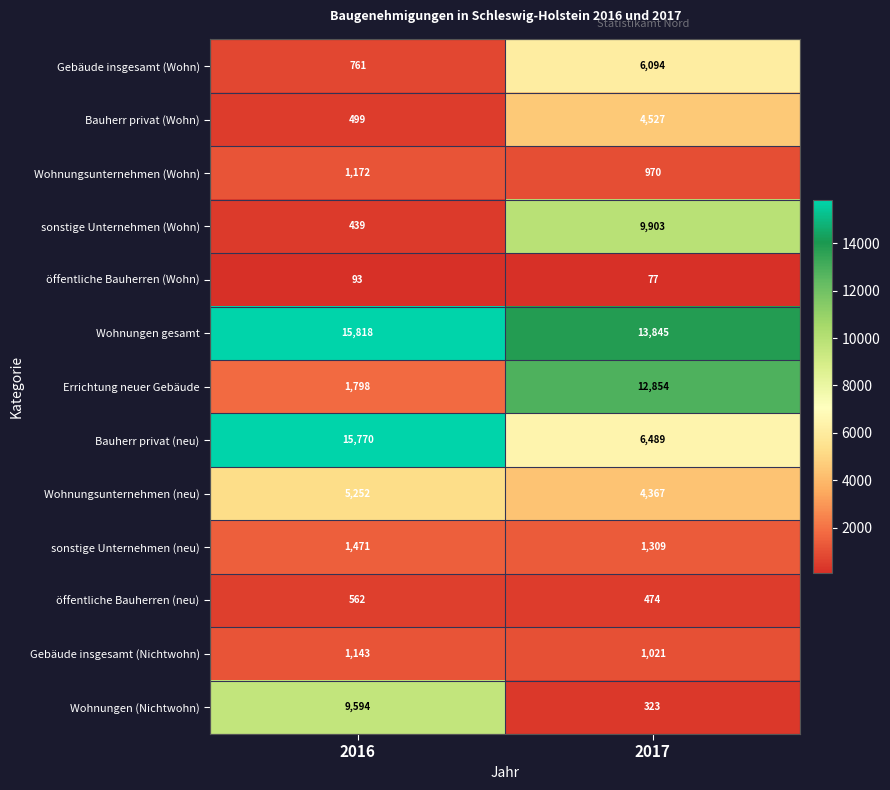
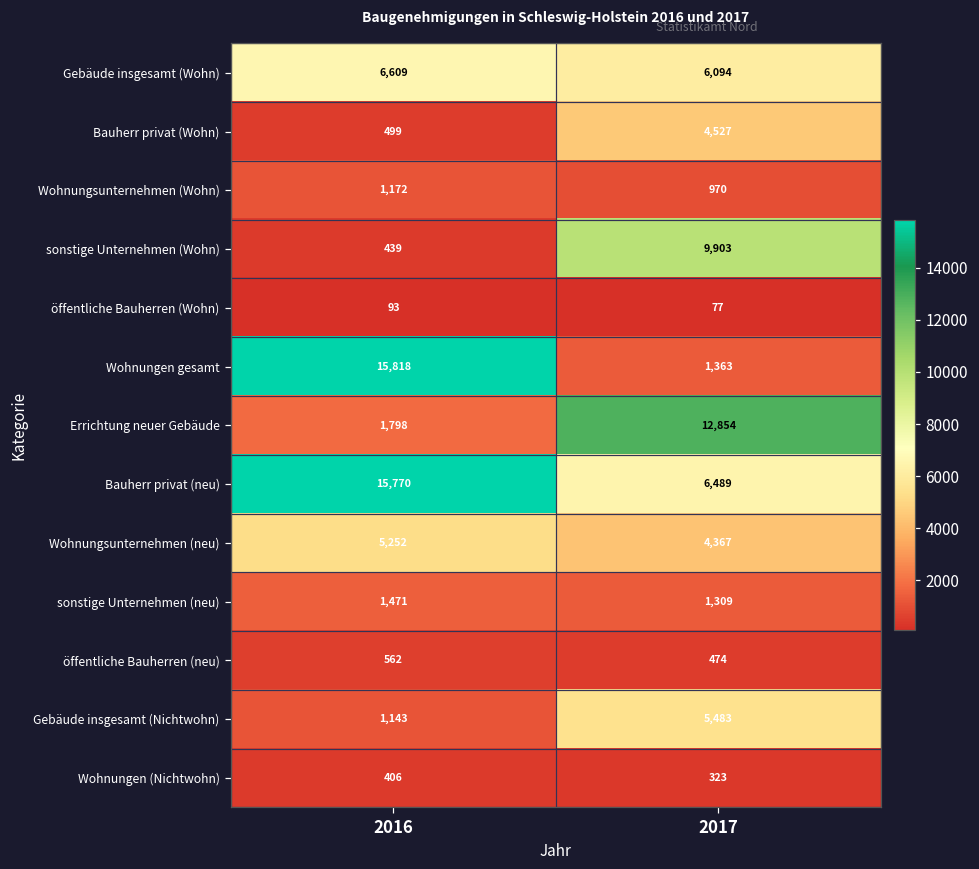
  {
    "Gebäude insgesamt (Wohn)": {
-     "2016": "761",
+     "2016": "6,609",
      "2017": "6,094"
    },
    "Bauherr privat (Wohn)": {
      "2016": "499",
      "2017": "4,527"
    },
    "Wohnungsunternehmen (Wohn)": {
      "2016": "1,172",
      "2017": "970"
    },
    "sonstige Unternehmen (Wohn)": {
      "2016": "439",
      "2017": "9,903"
    },
    "öffentliche Bauherren (Wohn)": {
      "2016": "93",
      "2017": "77"
    },
    "Wohnungen gesamt": {
      "2016": "15,818",
-     "2017": "13,845"
+     "2017": "1,363"
    },
    "Errichtung neuer Gebäude": {
      "2016": "1,798",
      "2017": "12,854"
    },
    "Bauherr privat (neu)": {
      "2016": "15,770",
      "2017": "6,489"
    },
    "Wohnungsunternehmen (neu)": {
      "2016": "5,252",
      "2017": "4,367"
    },
    "sonstige Unternehmen (neu)": {
      "2016": "1,471",
      "2017": "1,309"
    },
    "öffentliche Bauherren (neu)": {
      "2016": "562",
      "2017": "474"
    },
    "Gebäude insgesamt (Nichtwohn)": {
      "2016": "1,143",
-     "2017": "1,021"
+     "2017": "5,483"
    },
    "Wohnungen (Nichtwohn)": {
-     "2016": "9,594",
+     "2016": "406",
      "2017": "323"
    }
  }
